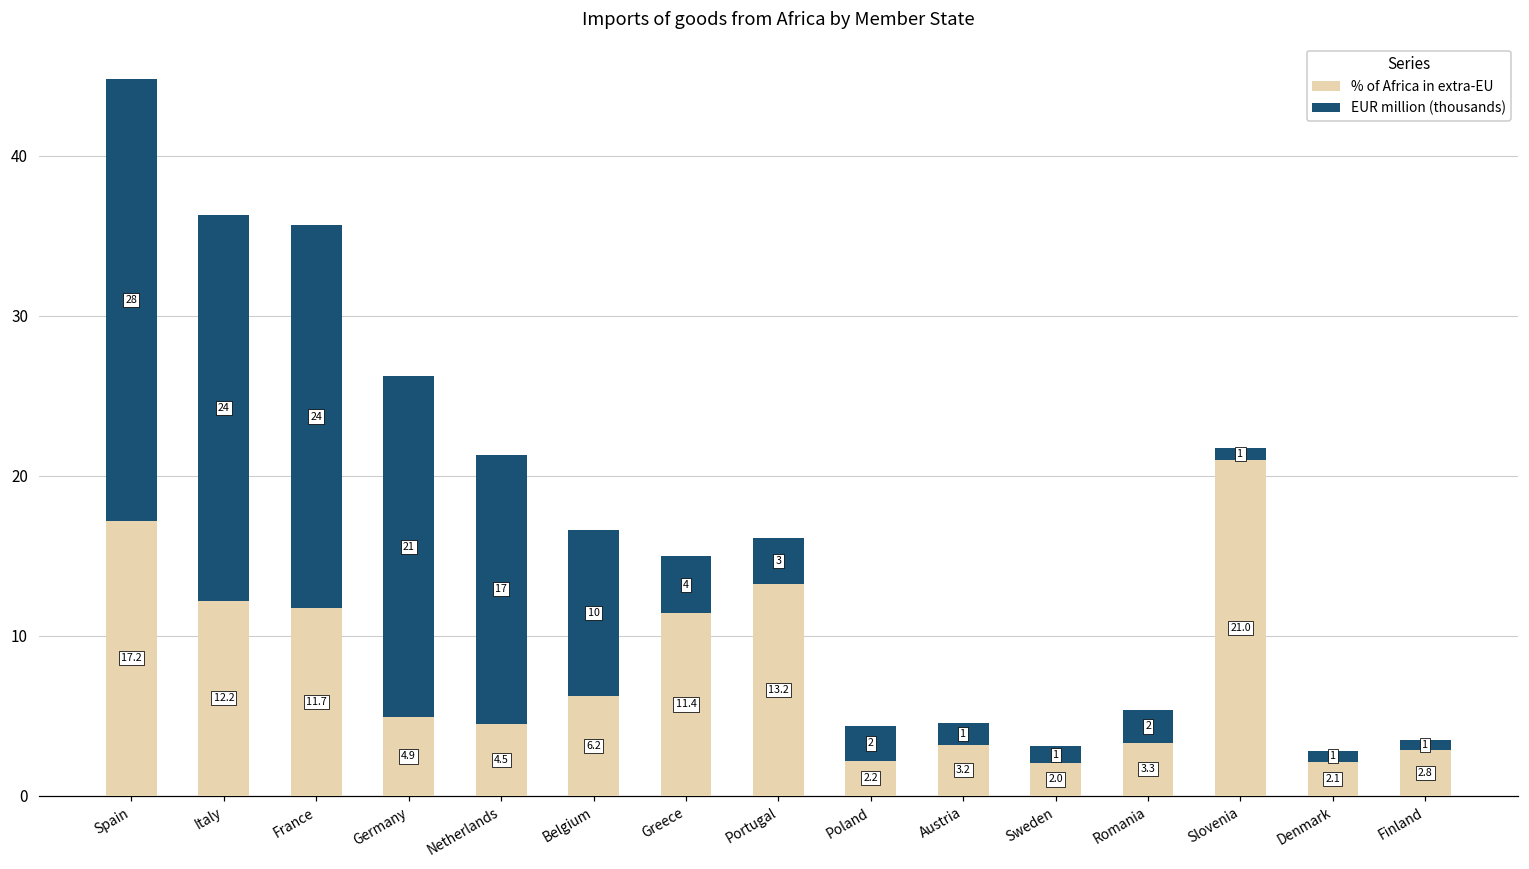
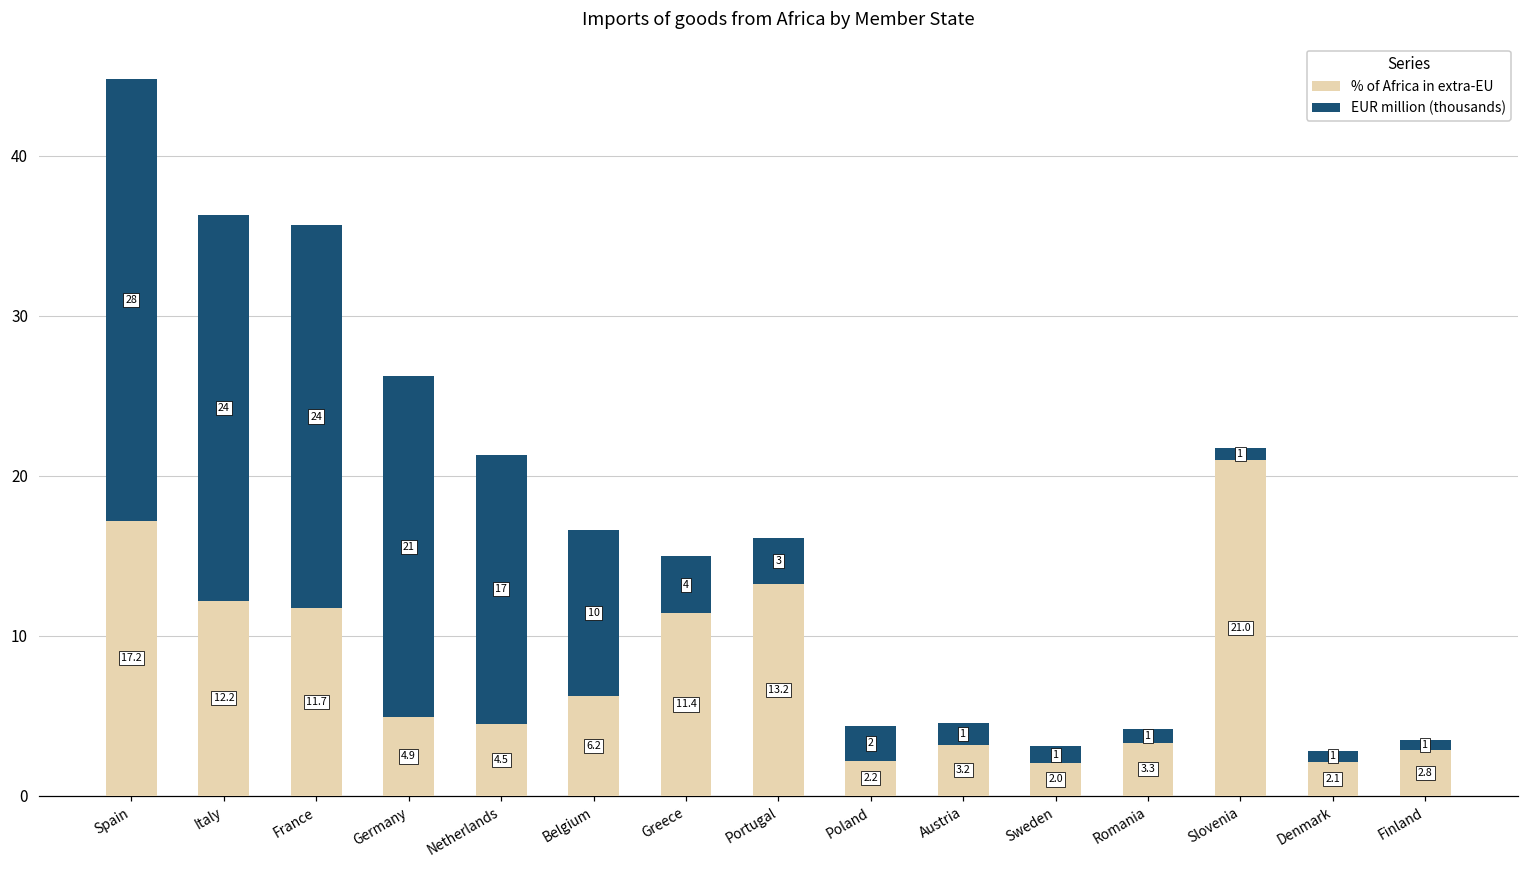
  {
    "EUR million (thousands)": {
-     "Romania": 2
+     "Romania": 1
    }
  }
